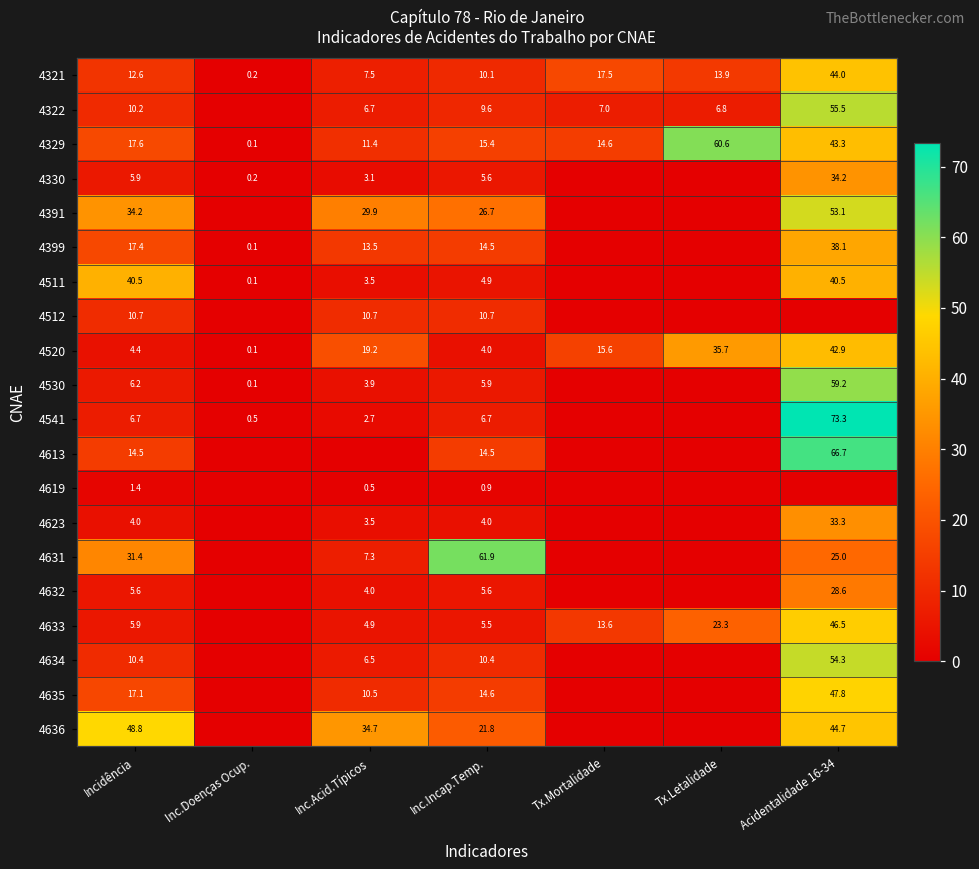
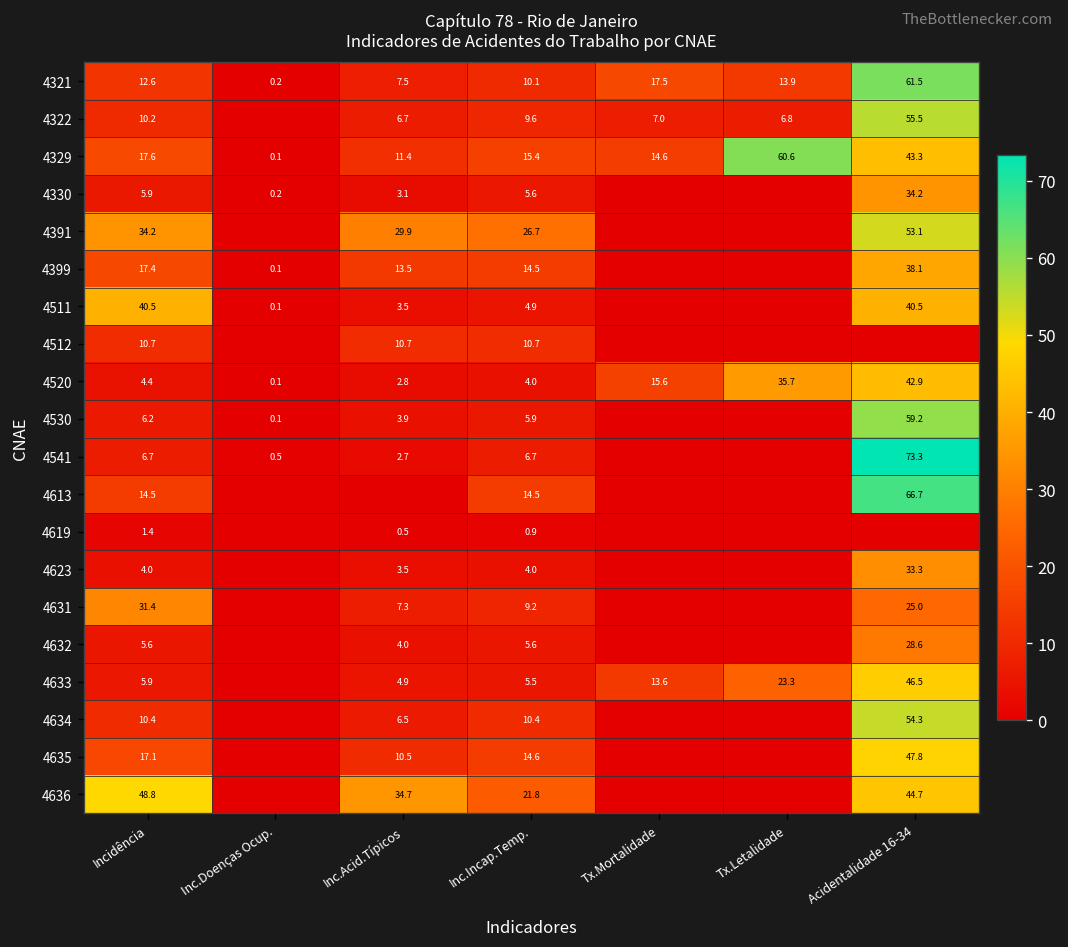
  {
    "4321": {
      "Incidência": 12.6,
      "Inc.Doenças Ocup.": 0.2,
      "Inc.Acid.Típicos": 7.5,
      "Inc.Incap.Temp.": 10.1,
      "Tx.Mortalidade": 17.5,
      "Tx.Letalidade": 13.9,
-     "Acidentalidade 16-34": 44.0
+     "Acidentalidade 16-34": 61.5
    },
    "4322": {
      "Incidência": 10.2,
      "Inc.Acid.Típicos": 6.7,
      "Inc.Incap.Temp.": 9.6,
      "Tx.Mortalidade": 7.0,
      "Tx.Letalidade": 6.8,
      "Acidentalidade 16-34": 55.5
    },
    "4329": {
      "Incidência": 17.6,
      "Inc.Doenças Ocup.": 0.1,
      "Inc.Acid.Típicos": 11.4,
      "Inc.Incap.Temp.": 15.4,
      "Tx.Mortalidade": 14.6,
      "Tx.Letalidade": 60.6,
      "Acidentalidade 16-34": 43.3
    },
    "4330": {
      "Incidência": 5.9,
      "Inc.Doenças Ocup.": 0.2,
      "Inc.Acid.Típicos": 3.1,
      "Inc.Incap.Temp.": 5.6,
      "Acidentalidade 16-34": 34.2
    },
    "4391": {
      "Incidência": 34.2,
      "Inc.Acid.Típicos": 29.9,
      "Inc.Incap.Temp.": 26.7,
      "Acidentalidade 16-34": 53.1
    },
    "4399": {
      "Incidência": 17.4,
      "Inc.Doenças Ocup.": 0.1,
      "Inc.Acid.Típicos": 13.5,
      "Inc.Incap.Temp.": 14.5,
      "Acidentalidade 16-34": 38.1
    },
    "4511": {
      "Incidência": 40.5,
      "Inc.Doenças Ocup.": 0.1,
      "Inc.Acid.Típicos": 3.5,
      "Inc.Incap.Temp.": 4.9,
      "Acidentalidade 16-34": 40.5
    },
    "4512": {
      "Incidência": 10.7,
      "Inc.Acid.Típicos": 10.7,
      "Inc.Incap.Temp.": 10.7
    },
    "4520": {
      "Incidência": 4.4,
      "Inc.Doenças Ocup.": 0.1,
-     "Inc.Acid.Típicos": 19.2,
+     "Inc.Acid.Típicos": 2.8,
      "Inc.Incap.Temp.": 4.0,
      "Tx.Mortalidade": 15.6,
      "Tx.Letalidade": 35.7,
      "Acidentalidade 16-34": 42.9
    },
    "4530": {
      "Incidência": 6.2,
      "Inc.Doenças Ocup.": 0.1,
      "Inc.Acid.Típicos": 3.9,
      "Inc.Incap.Temp.": 5.9,
      "Acidentalidade 16-34": 59.2
    },
    "4541": {
      "Incidência": 6.7,
      "Inc.Doenças Ocup.": 0.5,
      "Inc.Acid.Típicos": 2.7,
      "Inc.Incap.Temp.": 6.7,
      "Acidentalidade 16-34": 73.3
    },
    "4613": {
      "Incidência": 14.5,
      "Inc.Incap.Temp.": 14.5,
      "Acidentalidade 16-34": 66.7
    },
    "4619": {
      "Incidência": 1.4,
      "Inc.Acid.Típicos": 0.5,
      "Inc.Incap.Temp.": 0.9
    },
    "4623": {
      "Incidência": 4.0,
      "Inc.Acid.Típicos": 3.5,
      "Inc.Incap.Temp.": 4.0,
      "Acidentalidade 16-34": 33.3
    },
    "4631": {
      "Incidência": 31.4,
      "Inc.Acid.Típicos": 7.3,
-     "Inc.Incap.Temp.": 61.9,
+     "Inc.Incap.Temp.": 9.2,
      "Acidentalidade 16-34": 25.0
    },
    "4632": {
      "Incidência": 5.6,
      "Inc.Acid.Típicos": 4.0,
      "Inc.Incap.Temp.": 5.6,
      "Acidentalidade 16-34": 28.6
    },
    "4633": {
      "Incidência": 5.9,
      "Inc.Acid.Típicos": 4.9,
      "Inc.Incap.Temp.": 5.5,
      "Tx.Mortalidade": 13.6,
      "Tx.Letalidade": 23.3,
      "Acidentalidade 16-34": 46.5
    },
    "4634": {
      "Incidência": 10.4,
      "Inc.Acid.Típicos": 6.5,
      "Inc.Incap.Temp.": 10.4,
      "Acidentalidade 16-34": 54.3
    },
    "4635": {
      "Incidência": 17.1,
      "Inc.Acid.Típicos": 10.5,
      "Inc.Incap.Temp.": 14.6,
      "Acidentalidade 16-34": 47.8
    },
    "4636": {
      "Incidência": 48.8,
      "Inc.Acid.Típicos": 34.7,
      "Inc.Incap.Temp.": 21.8,
      "Acidentalidade 16-34": 44.7
    }
  }
